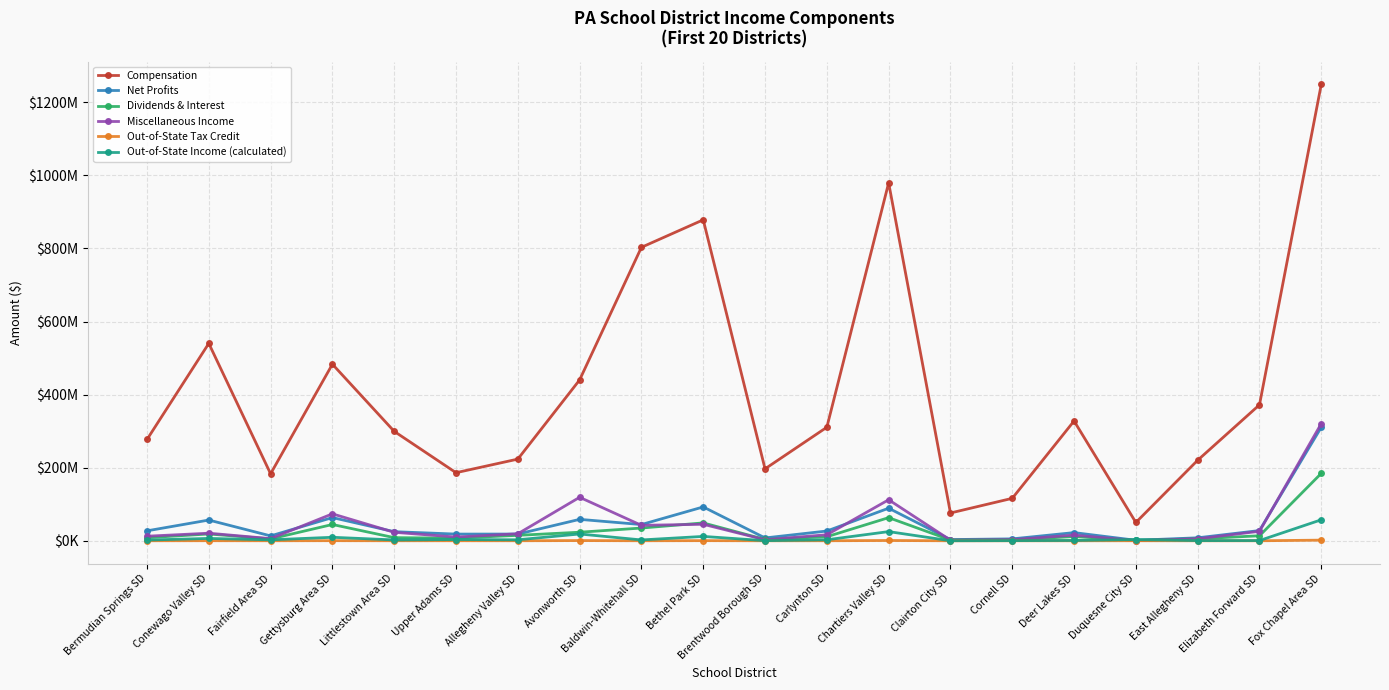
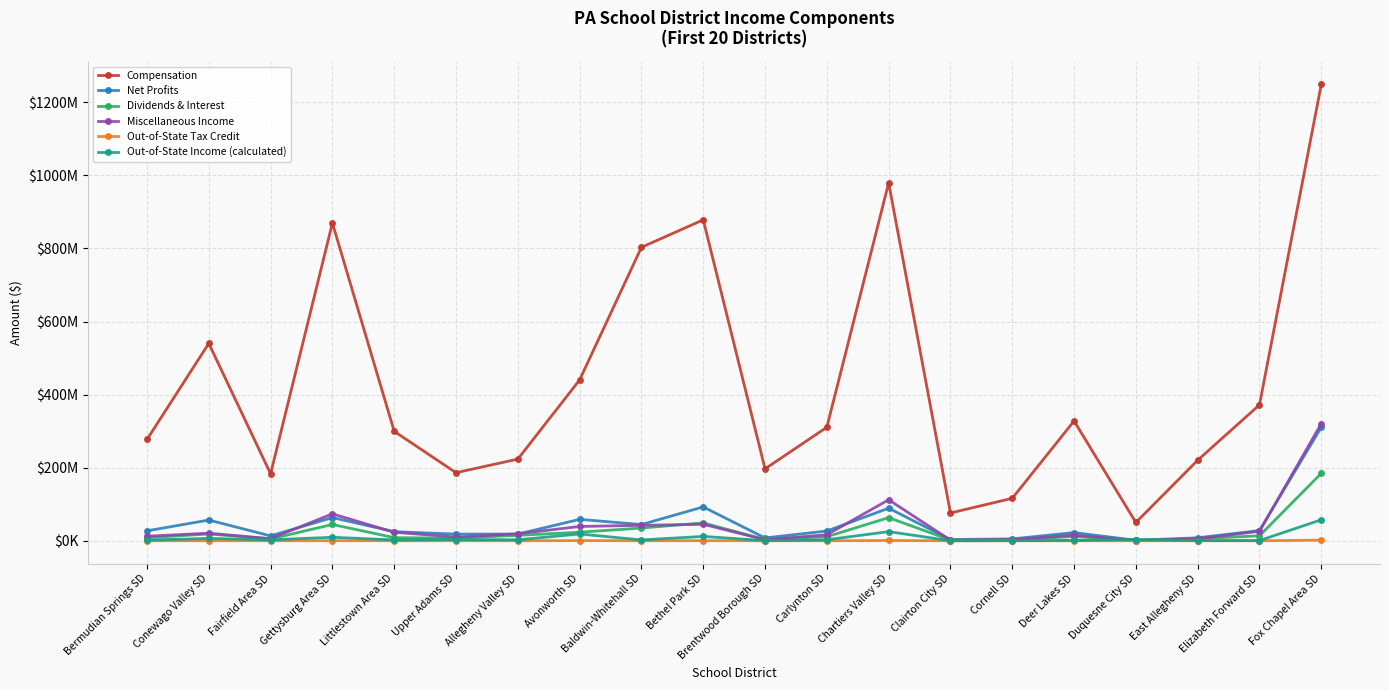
  {
    "Compensation": {
      "Bermudian Springs SD": "$280000000",
      "Conewago Valley SD": "$540000000",
      "Fairfield Area SD": "$180000000",
-     "Gettysburg Area SD": "$480000000",
+     "Gettysburg Area SD": "$870000000",
      "Littlestown Area SD": "$300000000",
      "Upper Adams SD": "$190000000",
      "Allegheny Valley SD": "$220000000",
      "Avonworth SD": "$440000000",
      "Baldwin-Whitehall SD": "$800000000",
      "Bethel Park SD": "$880000000",
      "Brentwood Borough SD": "$200000000",
      "Carlynton SD": "$310000000",
      "Chartiers Valley SD": "$980000000",
      "Clairton City SD": "$80000000",
      "Cornell SD": "$120000000",
      "Deer Lakes SD": "$330000000",
      "Duquesne City SD": "$50000000",
      "East Allegheny SD": "$220000000",
      "Elizabeth Forward SD": "$370000000",
      "Fox Chapel Area SD": "$1250000000"
    },
    "Net Profits": {
      "Bermudian Springs SD": "$30000000",
      "Conewago Valley SD": "$60000000",
      "Fairfield Area SD": "$10000000",
      "Gettysburg Area SD": "$60000000",
      "Upper Adams SD": "$20000000",
      "Avonworth SD": "$60000000",
      "Bethel Park SD": "$90000000",
      "Carlynton SD": "$30000000",
      "Chartiers Valley SD": "$90000000",
      "Fox Chapel Area SD": "$310000000"
    },
    "Miscellaneous Income": {
      "Gettysburg Area SD": "$70000000",
-     "Avonworth SD": "$120000000",
+     "Avonworth SD": "$40000000",
      "Chartiers Valley SD": "$110000000",
      "Fox Chapel Area SD": "$320000000"
    },
    "Out-of-State Tax Credit": {
      "Gettysburg Area SD": "$0",
      "Avonworth SD": "$0",
      "Bethel Park SD": "$0",
      "Chartiers Valley SD": "$0",
      "Fox Chapel Area SD": "$0"
    }
  }
